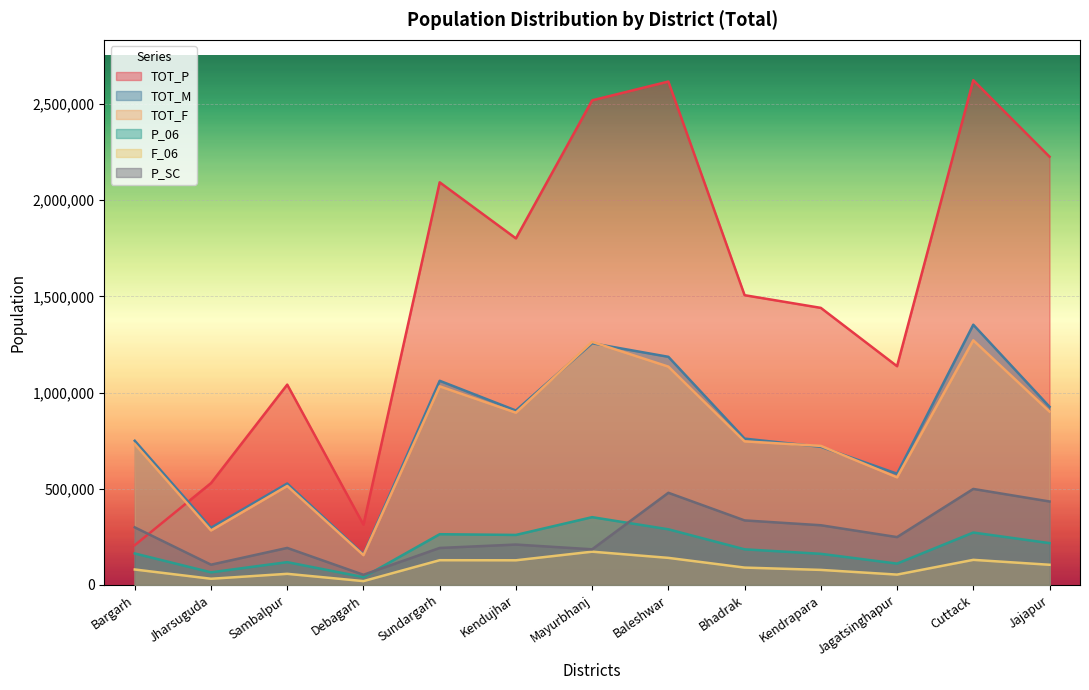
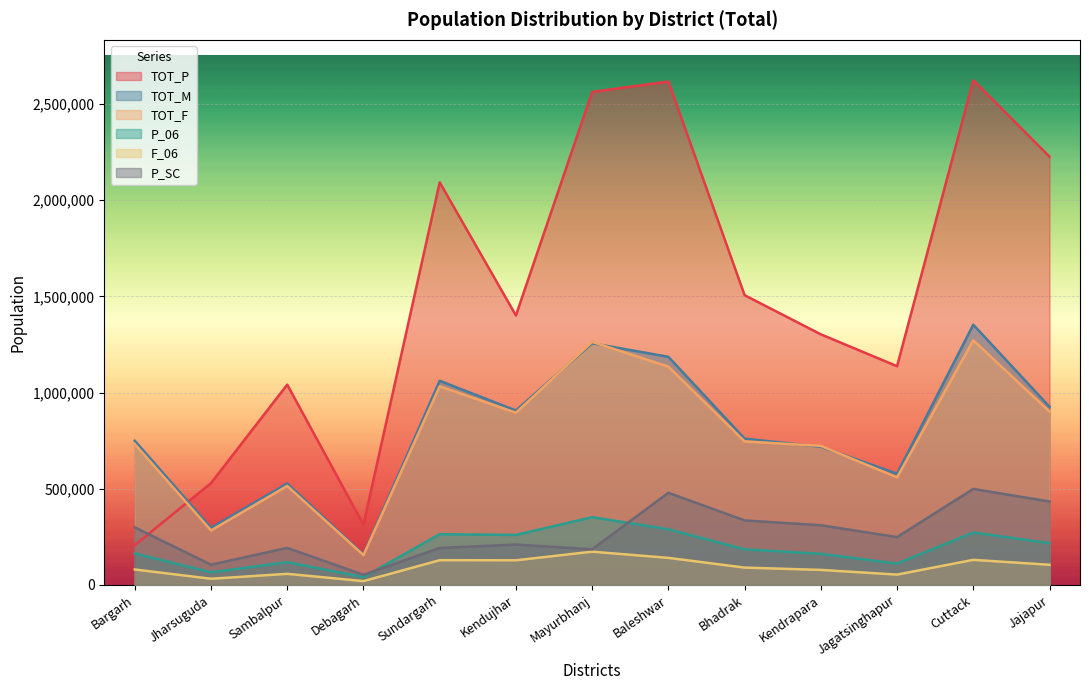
  {
    "TOT_P": {
      "Bargarh": "210,000",
      "Jharsuguda": "530,000",
      "Sambalpur": "1,040,000",
      "Debagarh": "310,000",
      "Sundargarh": "2,090,000",
-     "Kendujhar": "1,800,000",
-     "Mayurbhanj": "2,520,000",
+     "Kendujhar": "1,400,000",
+     "Mayurbhanj": "2,560,000",
      "Baleshwar": "2,620,000",
      "Bhadrak": "1,510,000",
-     "Kendrapara": "1,440,000",
+     "Kendrapara": "1,300,000",
      "Jagatsinghapur": "1,140,000",
      "Cuttack": "2,620,000",
      "Jajapur": "2,230,000"
    }
  }
